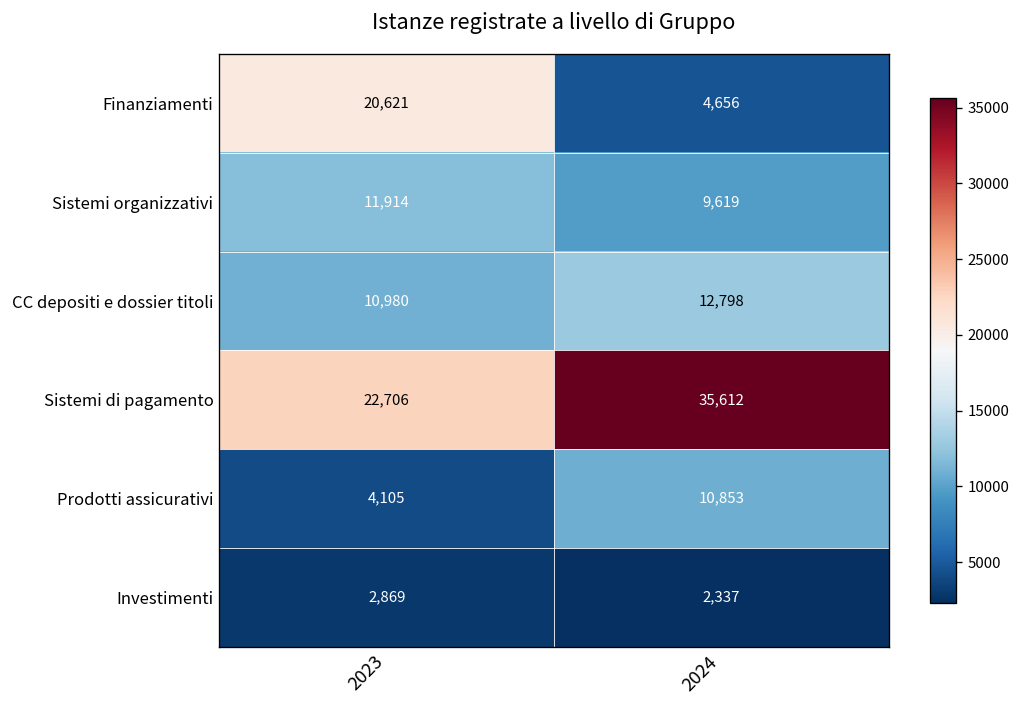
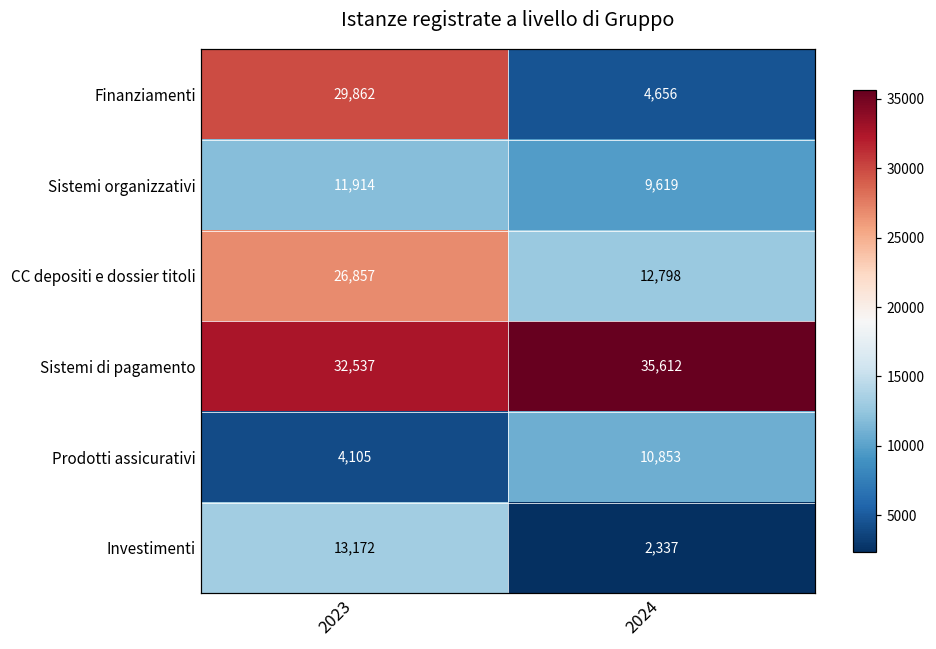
  {
    "Finanziamenti": {
-     "2023": "20,621",
+     "2023": "29,862",
      "2024": "4,656"
    },
    "Sistemi organizzativi": {
      "2023": "11,914",
      "2024": "9,619"
    },
    "CC depositi e dossier titoli": {
-     "2023": "10,980",
+     "2023": "26,857",
      "2024": "12,798"
    },
    "Sistemi di pagamento": {
-     "2023": "22,706",
+     "2023": "32,537",
      "2024": "35,612"
    },
    "Prodotti assicurativi": {
      "2023": "4,105",
      "2024": "10,853"
    },
    "Investimenti": {
-     "2023": "2,869",
+     "2023": "13,172",
      "2024": "2,337"
    }
  }
